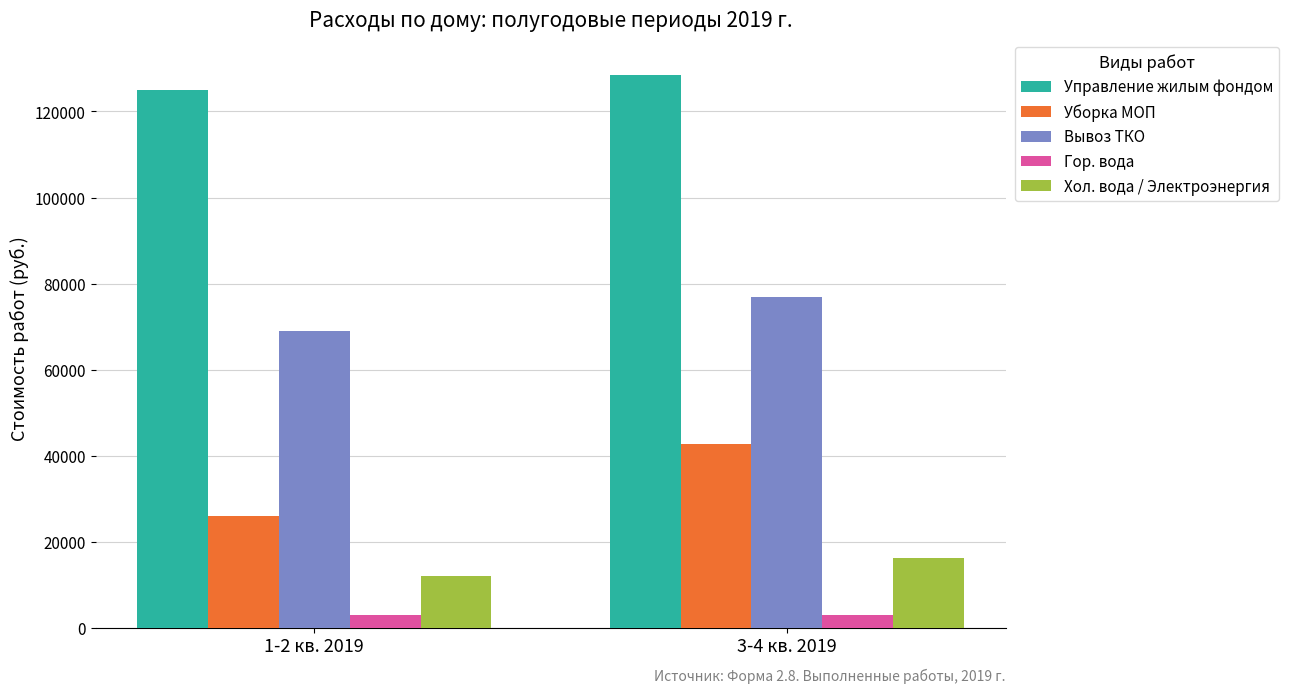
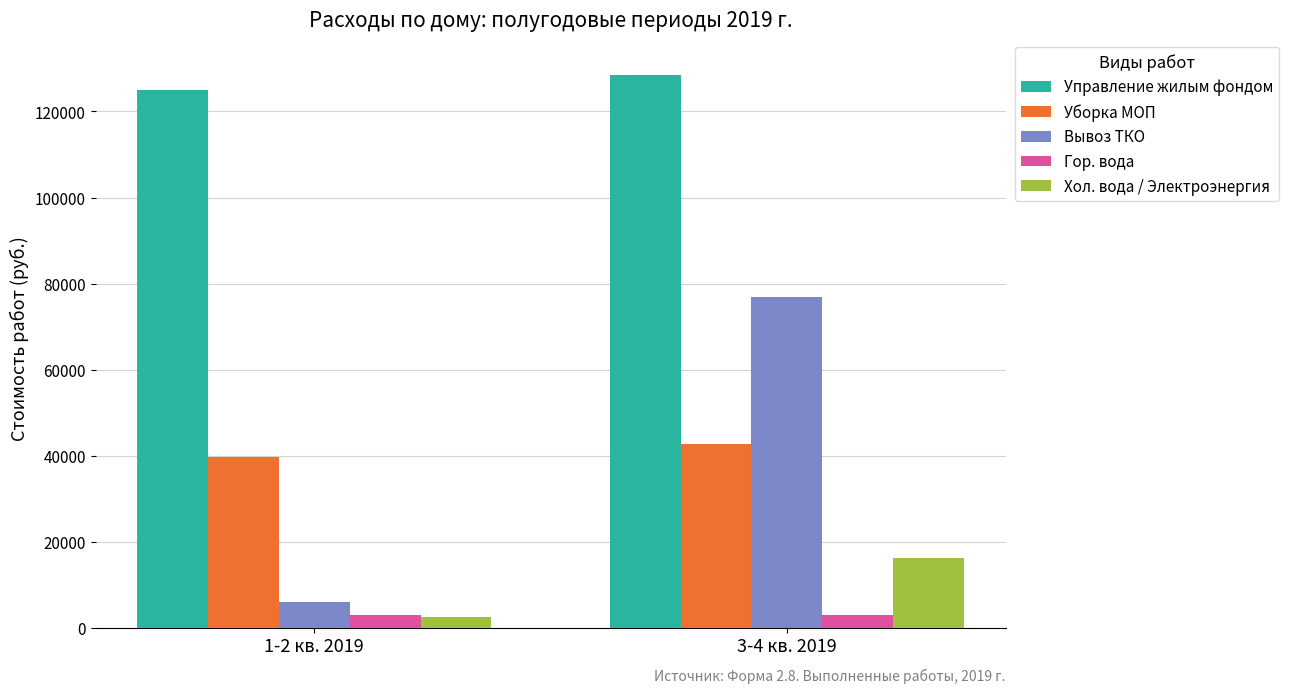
  {
    "Управление жилым фондом": {
      "1-2 кв. 2019": 125000,
      "3-4 кв. 2019": 129000
    },
    "Уборка МОП": {
-     "1-2 кв. 2019": 26000,
+     "1-2 кв. 2019": 40000,
      "3-4 кв. 2019": 43000
    },
    "Вывоз ТКО": {
-     "1-2 кв. 2019": 69000,
+     "1-2 кв. 2019": 6000,
      "3-4 кв. 2019": 77000
    },
    "Гор. вода": {
      "1-2 кв. 2019": 3000,
      "3-4 кв. 2019": 3000
    },
    "Хол. вода / Электроэнергия": {
-     "1-2 кв. 2019": 12000,
+     "1-2 кв. 2019": 3000,
      "3-4 кв. 2019": 16000
    }
  }
